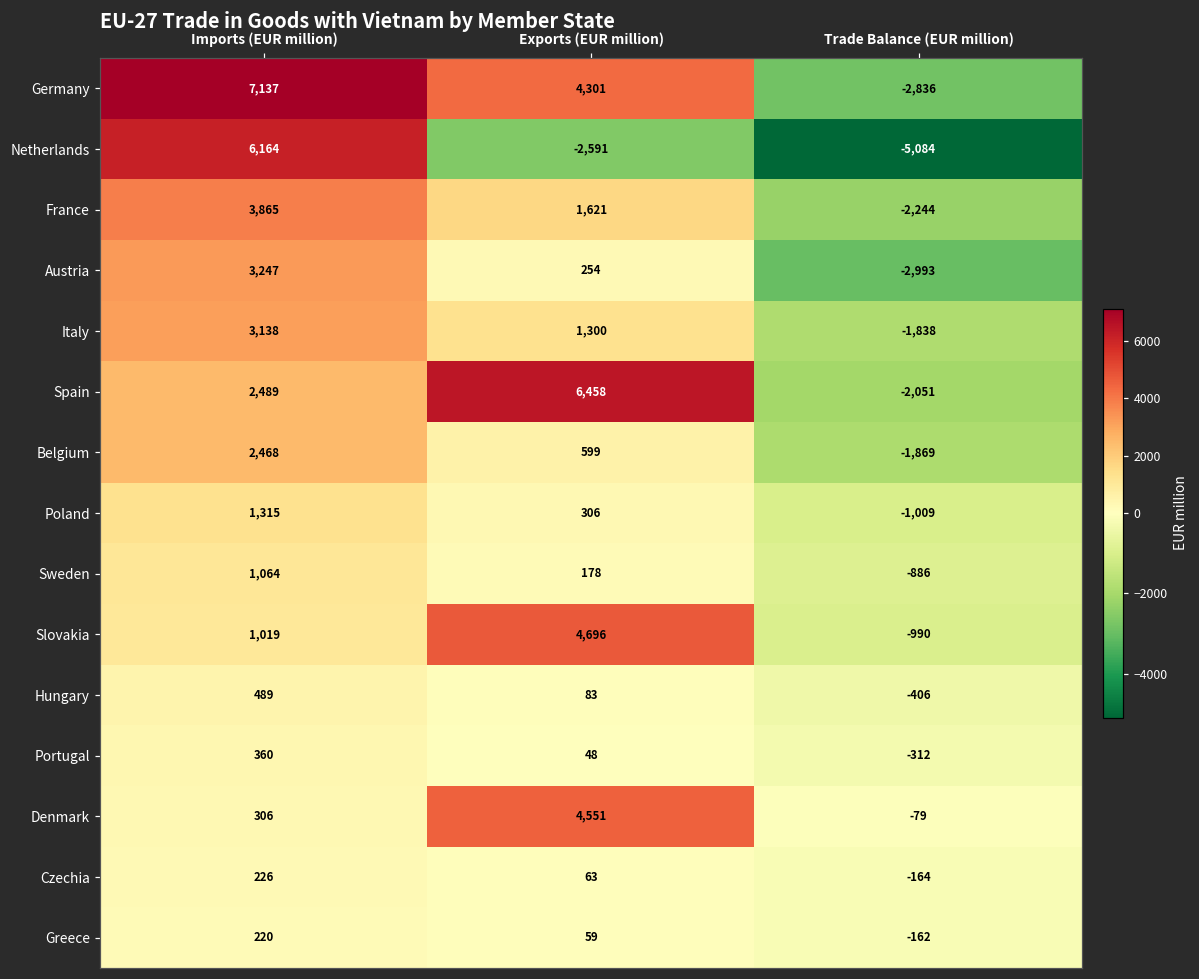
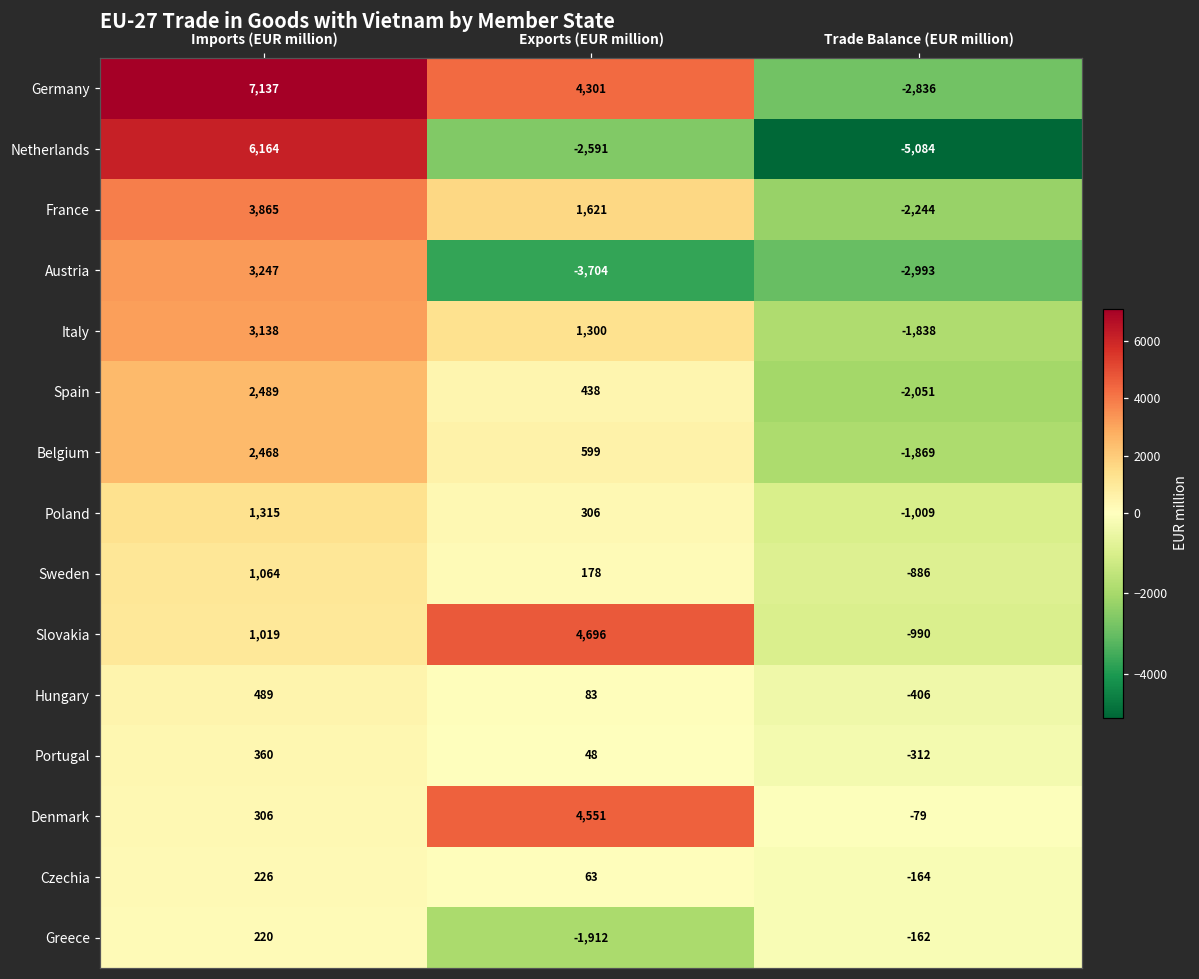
  {
    "Germany": {
      "Imports (EUR million)": "7,137",
      "Exports (EUR million)": "4,301",
      "Trade Balance (EUR million)": "-2,836"
    },
    "Netherlands": {
      "Imports (EUR million)": "6,164",
      "Exports (EUR million)": "-2,591",
      "Trade Balance (EUR million)": "-5,084"
    },
    "France": {
      "Imports (EUR million)": "3,865",
      "Exports (EUR million)": "1,621",
      "Trade Balance (EUR million)": "-2,244"
    },
    "Austria": {
      "Imports (EUR million)": "3,247",
-     "Exports (EUR million)": "254",
+     "Exports (EUR million)": "-3,704",
      "Trade Balance (EUR million)": "-2,993"
    },
    "Italy": {
      "Imports (EUR million)": "3,138",
      "Exports (EUR million)": "1,300",
      "Trade Balance (EUR million)": "-1,838"
    },
    "Spain": {
      "Imports (EUR million)": "2,489",
-     "Exports (EUR million)": "6,458",
+     "Exports (EUR million)": "438",
      "Trade Balance (EUR million)": "-2,051"
    },
    "Belgium": {
      "Imports (EUR million)": "2,468",
      "Exports (EUR million)": "599",
      "Trade Balance (EUR million)": "-1,869"
    },
    "Poland": {
      "Imports (EUR million)": "1,315",
      "Exports (EUR million)": "306",
      "Trade Balance (EUR million)": "-1,009"
    },
    "Sweden": {
      "Imports (EUR million)": "1,064",
      "Exports (EUR million)": "178",
      "Trade Balance (EUR million)": "-886"
    },
    "Slovakia": {
      "Imports (EUR million)": "1,019",
      "Exports (EUR million)": "4,696",
      "Trade Balance (EUR million)": "-990"
    },
    "Hungary": {
      "Imports (EUR million)": "489",
      "Exports (EUR million)": "83",
      "Trade Balance (EUR million)": "-406"
    },
    "Portugal": {
      "Imports (EUR million)": "360",
      "Exports (EUR million)": "48",
      "Trade Balance (EUR million)": "-312"
    },
    "Denmark": {
      "Imports (EUR million)": "306",
      "Exports (EUR million)": "4,551",
      "Trade Balance (EUR million)": "-79"
    },
    "Czechia": {
      "Imports (EUR million)": "226",
      "Exports (EUR million)": "63",
      "Trade Balance (EUR million)": "-164"
    },
    "Greece": {
      "Imports (EUR million)": "220",
-     "Exports (EUR million)": "59",
+     "Exports (EUR million)": "-1,912",
      "Trade Balance (EUR million)": "-162"
    }
  }
